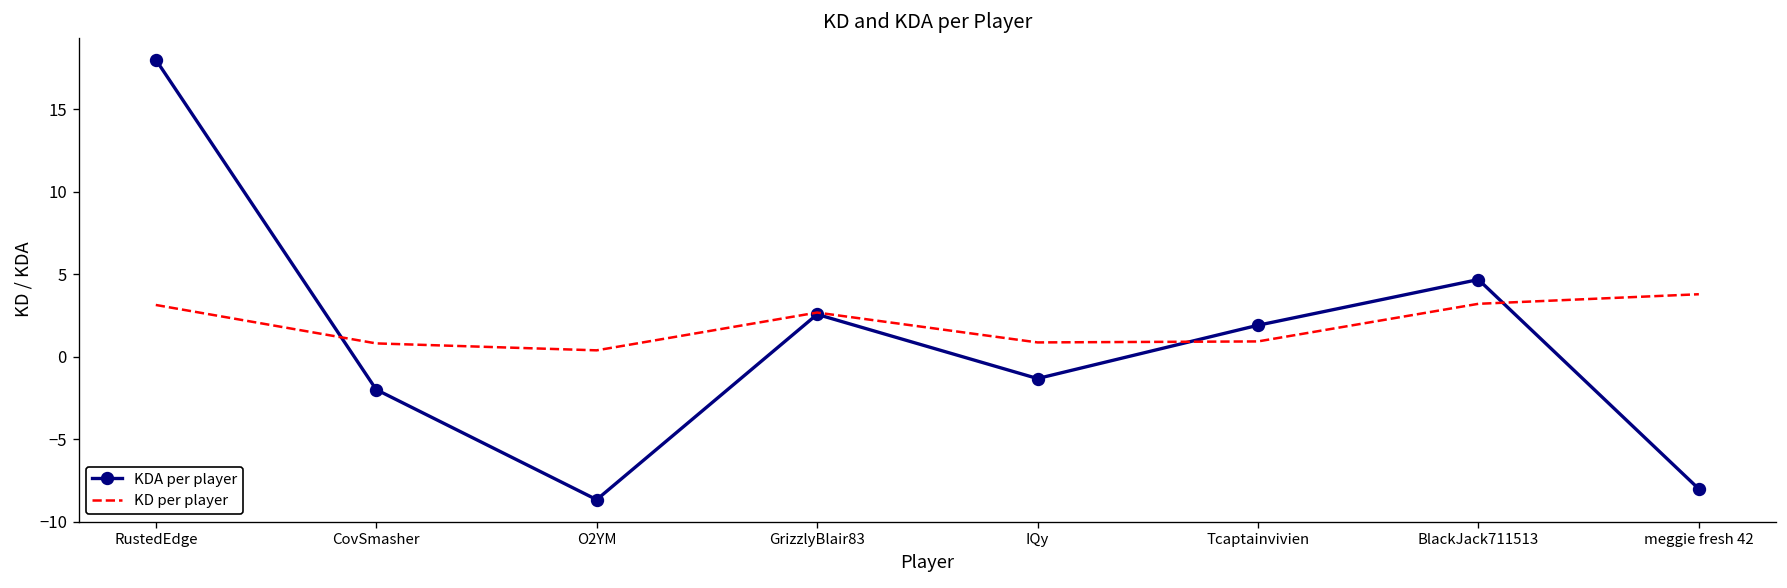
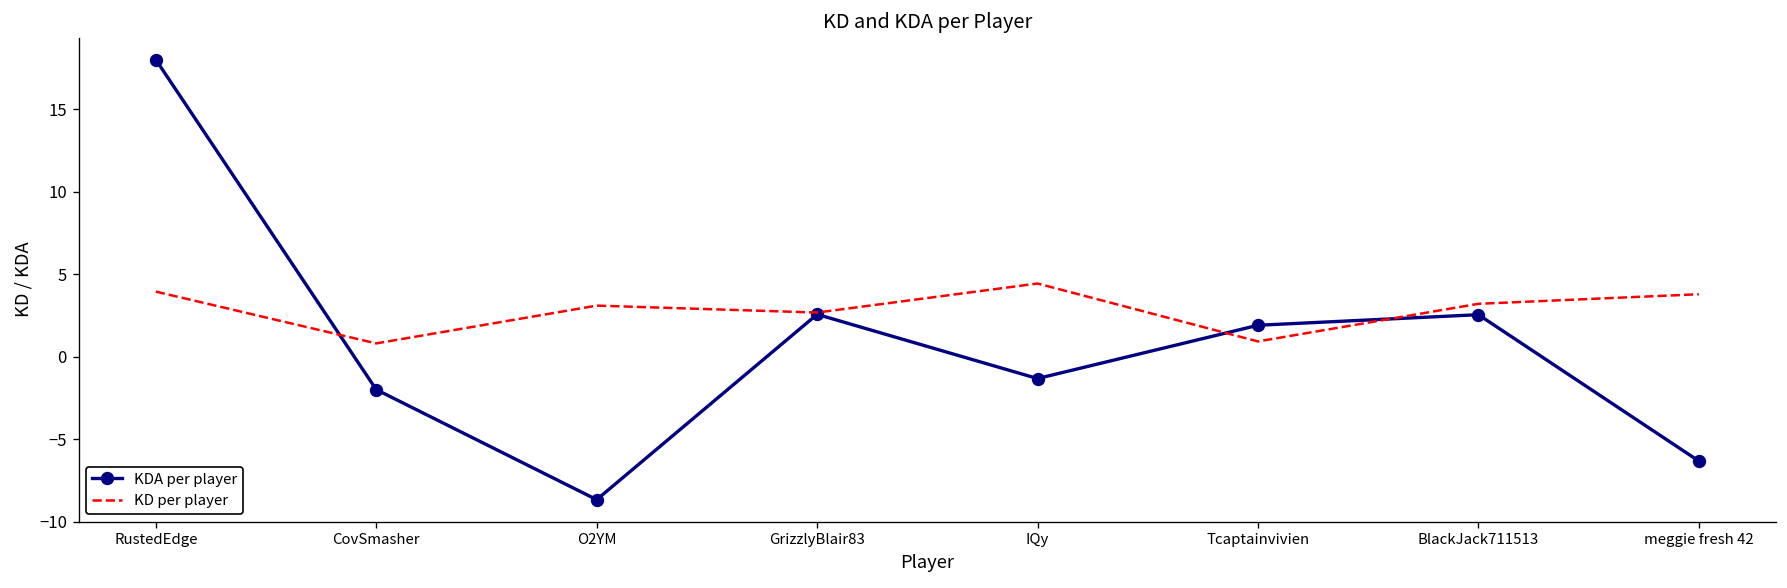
  {
    "KDA per player": {
      "RustedEdge": 18.0,
      "CovSmasher": -2.0,
      "O2YM": -8.7,
      "IQy": -1.3,
      "Tcaptainvivien": 1.9,
-     "BlackJack711513": 4.7,
-     "meggie fresh 42": -8.0
+     "BlackJack711513": 2.5,
+     "meggie fresh 42": -6.3
    },
    "KD per player": {
-     "RustedEdge": 3.1,
+     "RustedEdge": 3.9,
      "CovSmasher": 0.8,
-     "O2YM": 0.4,
-     "IQy": 0.9,
+     "O2YM": 3.1,
+     "IQy": 4.4,
      "Tcaptainvivien": 0.9,
      "BlackJack711513": 3.2,
      "meggie fresh 42": 3.8
    }
  }
